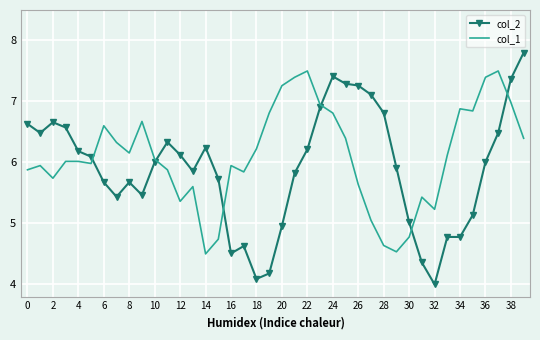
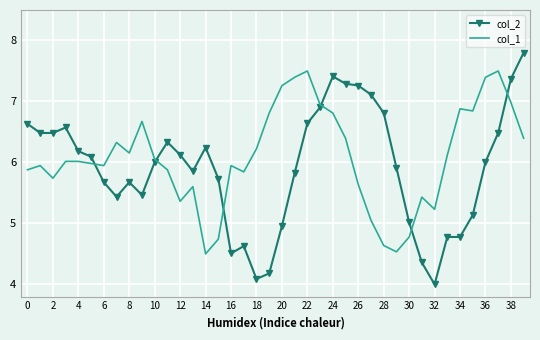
  {
    "col_2": {
      "0": 6.6,
-     "2": 6.7,
+     "2": 6.5,
      "4": 6.2,
      "6": 5.7,
      "8": 5.7,
      "10": 6.0,
      "12": 6.1,
      "14": 6.2,
      "16": 4.5,
      "18": 4.1,
      "20": 5.0,
-     "22": 6.2,
+     "22": 6.6,
      "24": 7.4,
      "26": 7.3,
      "28": 6.8,
      "30": 5.0,
      "32": 4.0,
      "34": 4.8,
      "36": 6.0,
      "38": 7.4
    },
    "col_1": {
      "0": 5.9,
      "2": 5.7,
      "4": 6.0,
-     "6": 6.6,
+     "6": 5.9,
      "8": 6.2,
      "10": 6.1,
      "12": 5.4,
      "14": 4.5,
      "16": 5.9,
      "18": 6.2,
      "20": 7.3,
      "22": 7.5,
      "24": 6.8,
      "26": 5.6,
      "28": 4.6,
      "30": 4.8,
      "32": 5.2,
      "34": 6.9,
      "36": 7.4,
      "38": 7.0
    }
  }
